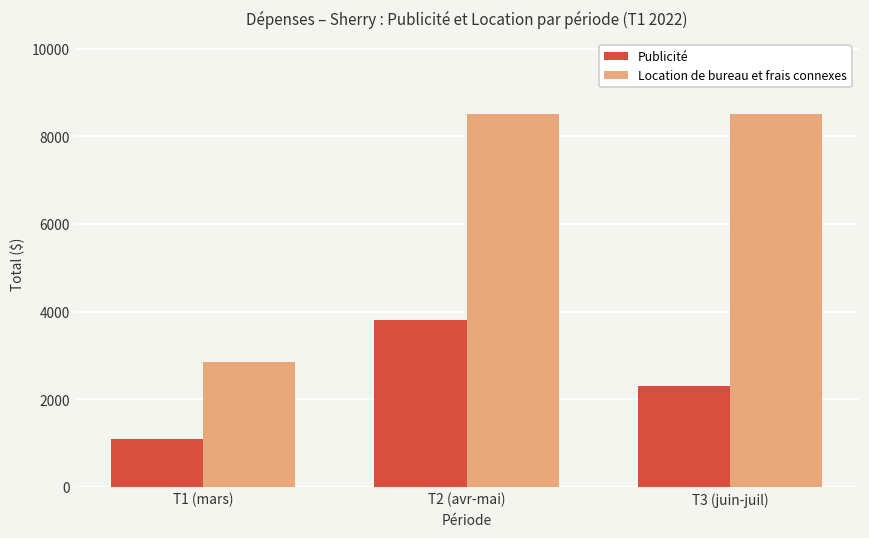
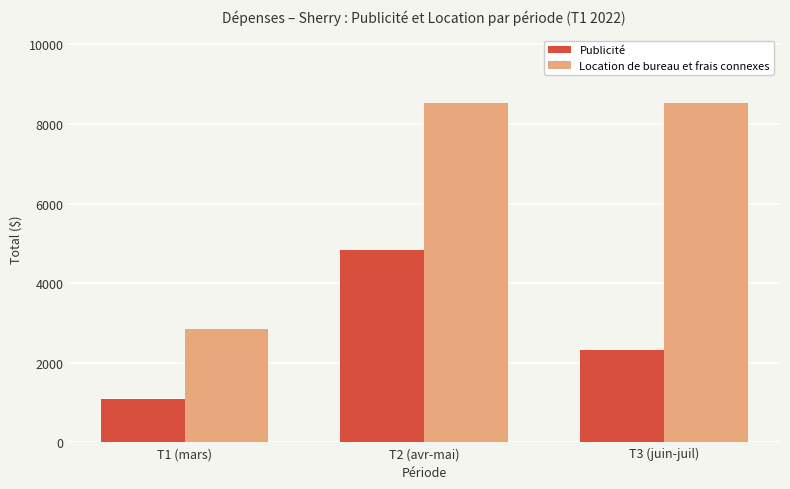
  {
    "Publicité": {
      "T1 (mars)": 1100,
-     "T2 (avr-mai)": 3800,
+     "T2 (avr-mai)": 4800,
      "T3 (juin-juil)": 2300
    },
    "Location de bureau et frais connexes": {
      "T1 (mars)": 2800,
      "T2 (avr-mai)": 8500,
      "T3 (juin-juil)": 8500
    }
  }
